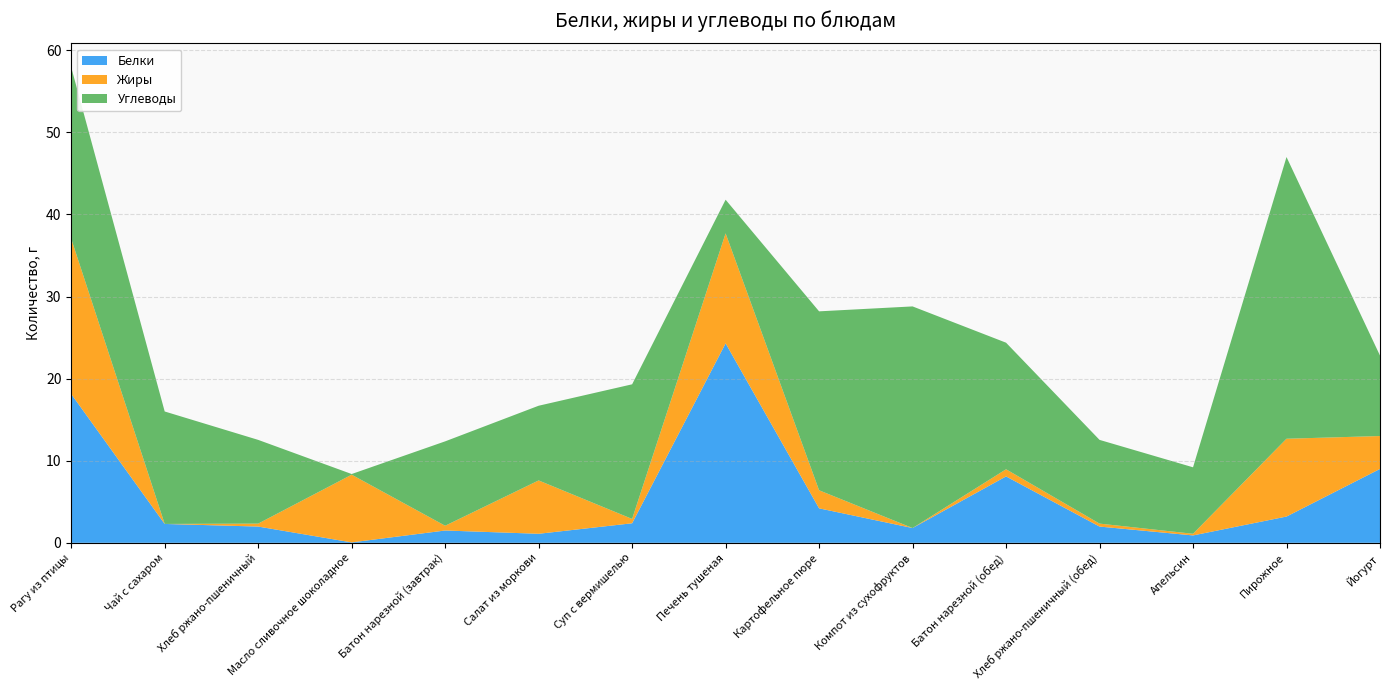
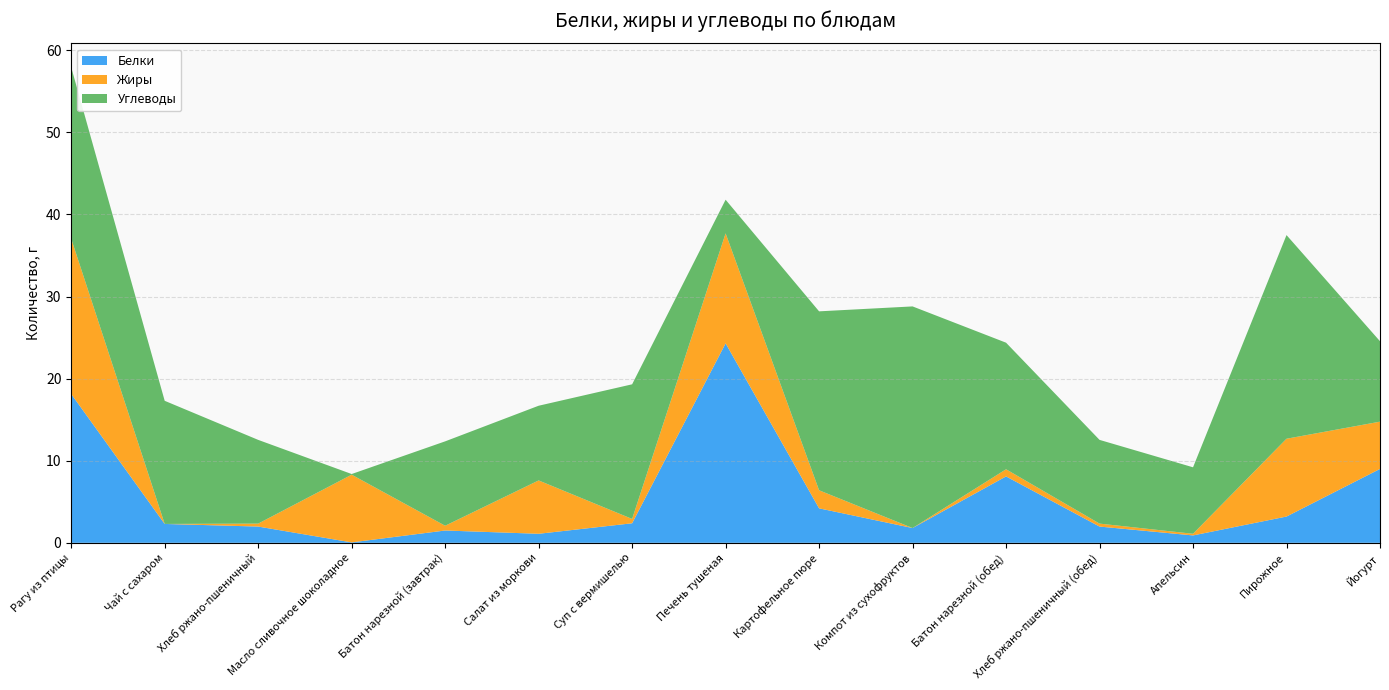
  {
    "Белки": {
      "Рагу из птицы": 18,
      "Хлеб ржано-пшеничный": 2,
      "Батон нарезной (завтрак)": 2,
      "Салат из моркови": 1,
      "Суп с вермишелью": 2,
      "Печень тушеная": 24,
      "Картофельное пюре": 4,
      "Батон нарезной (обед)": 8,
      "Хлеб ржано-пшеничный (обед)": 2,
      "Пирожное": 3,
      "Йогурт": 9
    },
    "Жиры": {
      "Рагу из птицы": 19,
      "Хлеб ржано-пшеничный": 0,
      "Батон нарезной (завтрак)": 1,
      "Салат из моркови": 7,
      "Суп с вермишелью": 1,
      "Печень тушеная": 13,
      "Картофельное пюре": 2,
      "Батон нарезной (обед)": 1,
      "Хлеб ржано-пшеничный (обед)": 0,
      "Пирожное": 9,
-     "Йогурт": 4
+     "Йогурт": 6
    },
    "Углеводы": {
      "Рагу из птицы": 21,
-     "Чай с сахаром": 14,
+     "Чай с сахаром": 15,
      "Хлеб ржано-пшеничный": 10,
      "Батон нарезной (завтрак)": 10,
      "Салат из моркови": 9,
      "Суп с вермишелью": 16,
      "Печень тушеная": 4,
      "Картофельное пюре": 22,
      "Компот из сухофруктов": 27,
      "Батон нарезной (обед)": 15,
      "Хлеб ржано-пшеничный (обед)": 10,
      "Апельсин": 8,
-     "Пирожное": 34,
+     "Пирожное": 25,
      "Йогурт": 10
    }
  }
